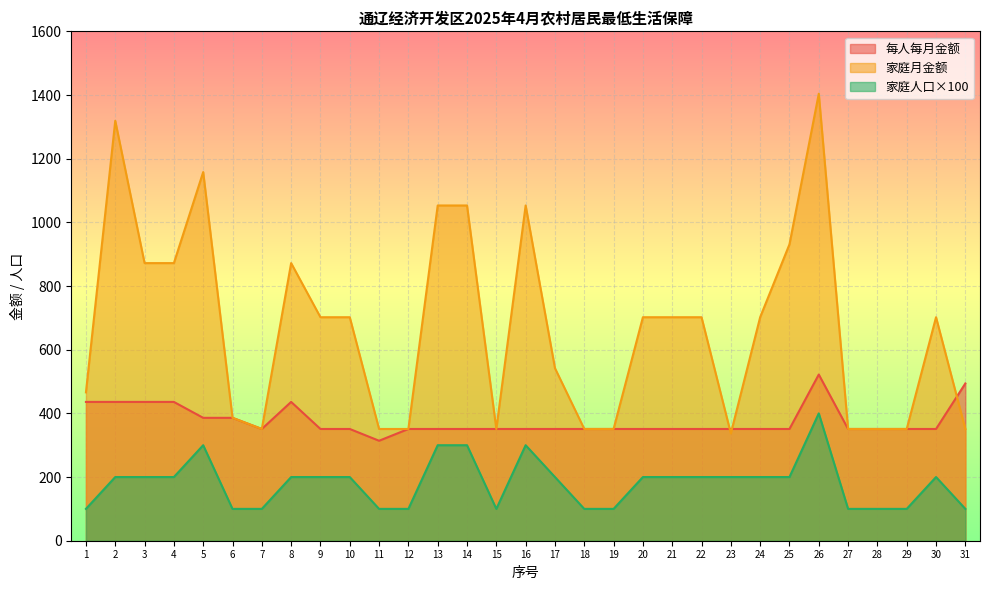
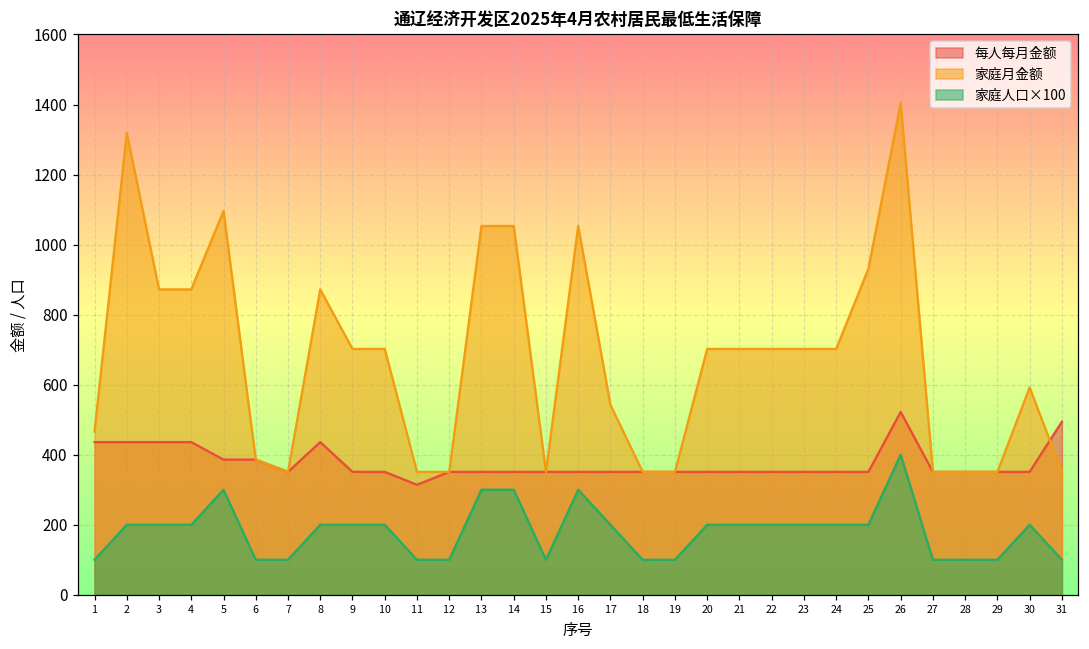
  {
    "每人每月金额": {
      "1": 440,
      "2": 440,
      "3": 440,
      "4": 440,
      "5": 390,
      "8": 440,
      "9": 350,
      "10": 350,
      "11": 310,
      "13": 350,
      "14": 350,
      "16": 350,
      "17": 350,
      "20": 350,
      "21": 350,
      "22": 350,
      "23": 350,
      "24": 350,
      "25": 350,
      "26": 520,
      "30": 350,
      "31": 490
    },
    "家庭月金额": {
      "1": 470,
      "2": 1320,
      "3": 870,
      "4": 870,
-     "5": 1160,
+     "5": 1100,
      "8": 870,
      "9": 700,
      "10": 700,
      "11": 350,
      "13": 1050,
      "14": 1050,
      "16": 1050,
      "17": 540,
      "20": 700,
      "21": 700,
      "22": 700,
-     "23": 340,
+     "23": 700,
      "24": 700,
      "25": 930,
      "26": 1400,
-     "30": 700,
+     "30": 590,
      "31": 350
    },
    "家庭人口×100": {
      "1": 100,
      "2": 200,
      "3": 200,
      "4": 200,
      "5": 300,
      "6": 100,
      "7": 100,
      "8": 200,
      "9": 200,
      "10": 200,
      "11": 100,
      "12": 100,
      "13": 300,
      "14": 300,
      "15": 100,
      "16": 300,
      "17": 200,
      "18": 100,
      "19": 100,
      "20": 200,
      "21": 200,
      "22": 200,
      "23": 200,
      "24": 200,
      "25": 200,
      "26": 400,
      "27": 100,
      "28": 100,
      "29": 100,
      "30": 200,
      "31": 100
    }
  }
